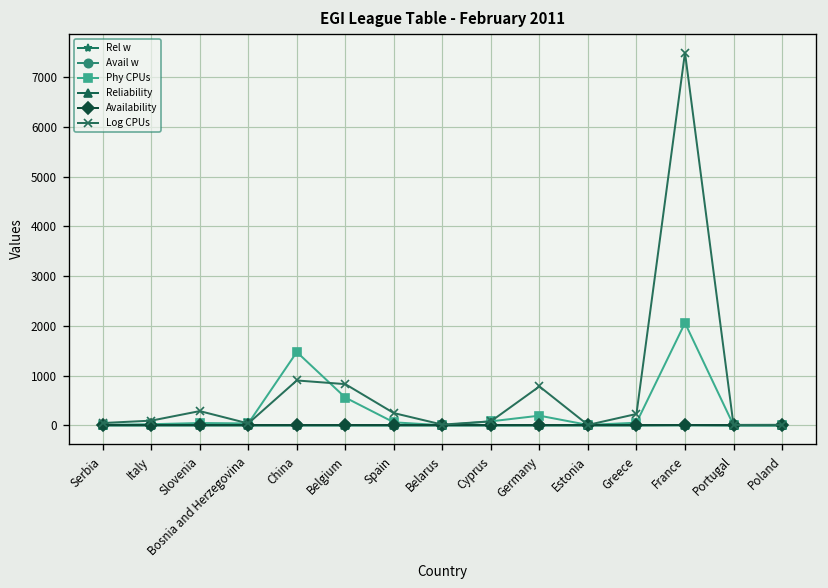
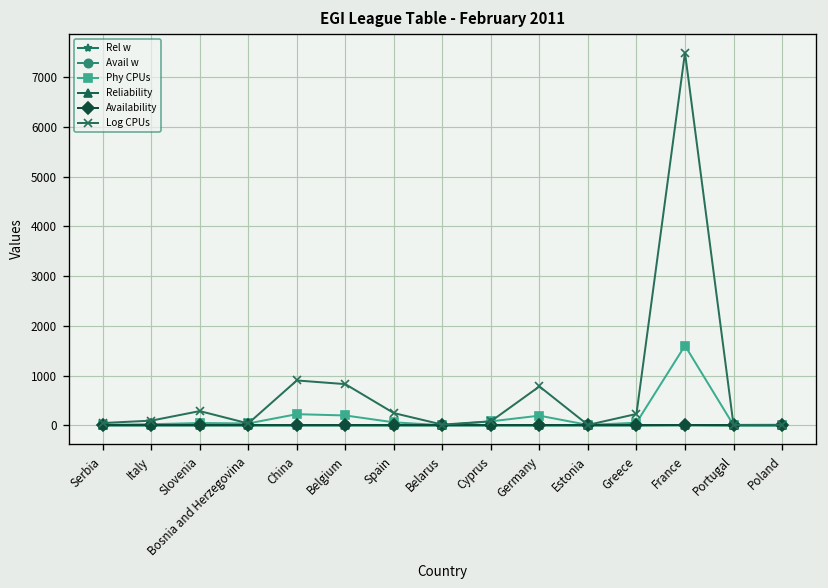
  {
    "Phy CPUs": {
-     "China": 1500,
-     "Belgium": 600,
+     "China": 200,
+     "Belgium": 200,
      "Spain": 100,
      "Germany": 200,
-     "France": 2100
+     "France": 1600
    }
  }
